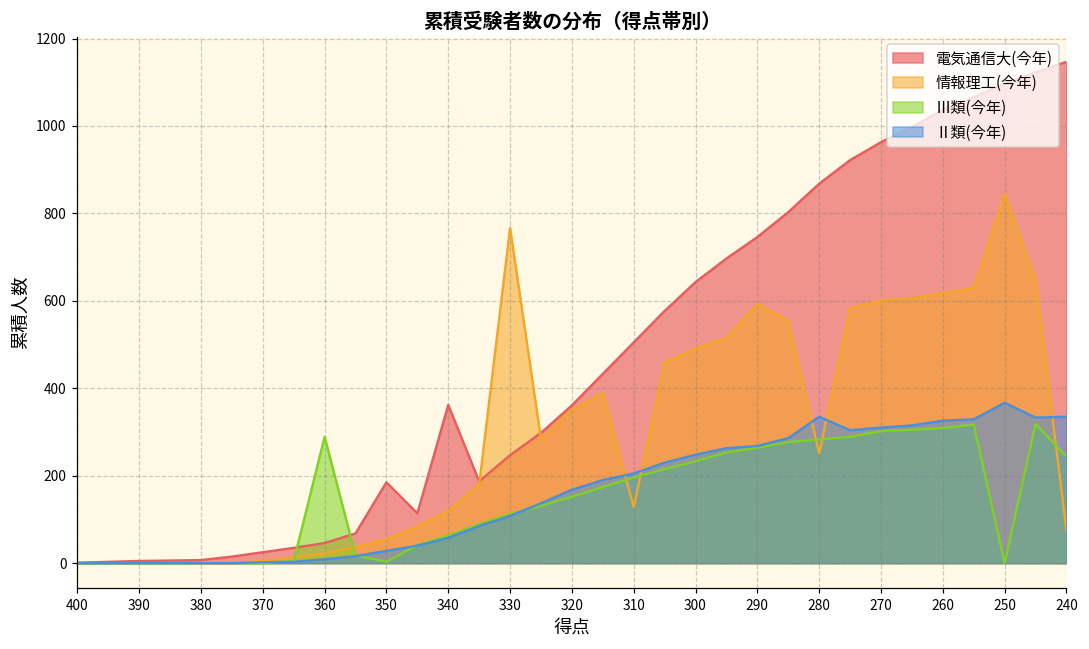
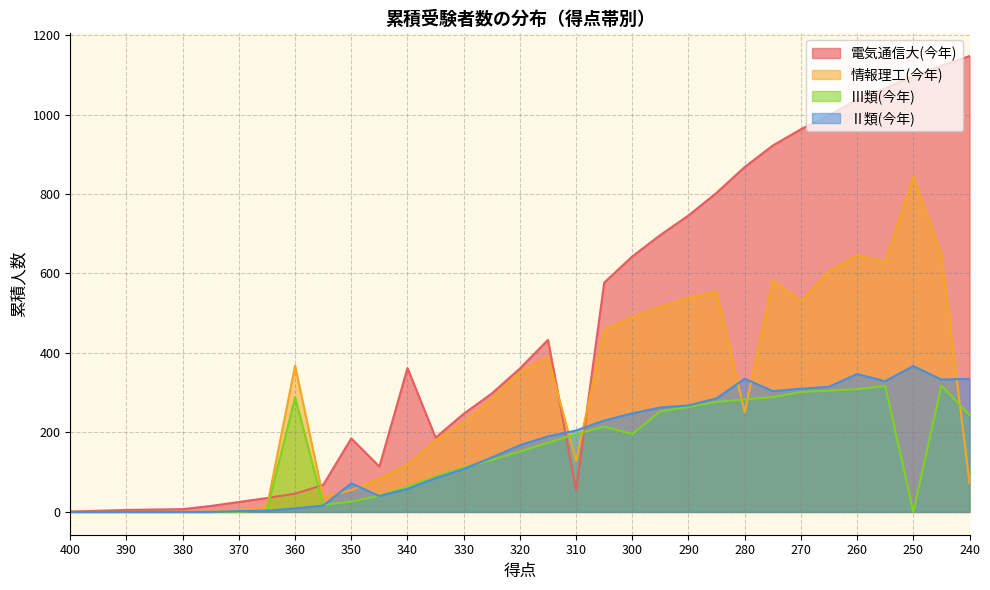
  {
    "電気通信大(今年)": {
      "380": 10,
      "370": 30,
      "360": 50,
      "350": 190,
      "340": 360,
      "330": 250,
      "320": 360,
-     "310": 510,
+     "310": 60,
      "300": 640,
      "290": 750,
      "280": 870,
      "270": 960,
      "240": 1150
    },
    "情報理工(今年)": {
-     "360": 20,
+     "360": 370,
      "350": 60,
      "340": 120,
-     "330": 770,
+     "330": 230,
      "320": 350,
      "310": 130,
      "300": 490,
-     "290": 590,
+     "290": 540,
      "280": 250,
-     "270": 600,
-     "260": 620,
+     "270": 530,
+     "260": 650,
      "250": 840,
      "240": 70
    },
    "Ⅲ類(今年)": {
      "360": 290,
-     "350": 0,
+     "350": 30,
      "320": 150,
      "310": 200,
-     "300": 230,
+     "300": 200,
      "280": 280,
      "270": 300,
      "260": 310,
      "250": 0,
      "240": 240
    },
    "Ⅱ類(今年)": {
      "360": 10,
-     "350": 30,
+     "350": 70,
      "320": 170,
      "310": 210,
      "300": 250,
      "280": 340,
      "270": 310,
-     "260": 330,
+     "260": 350,
      "250": 370,
      "240": 340
    }
  }
